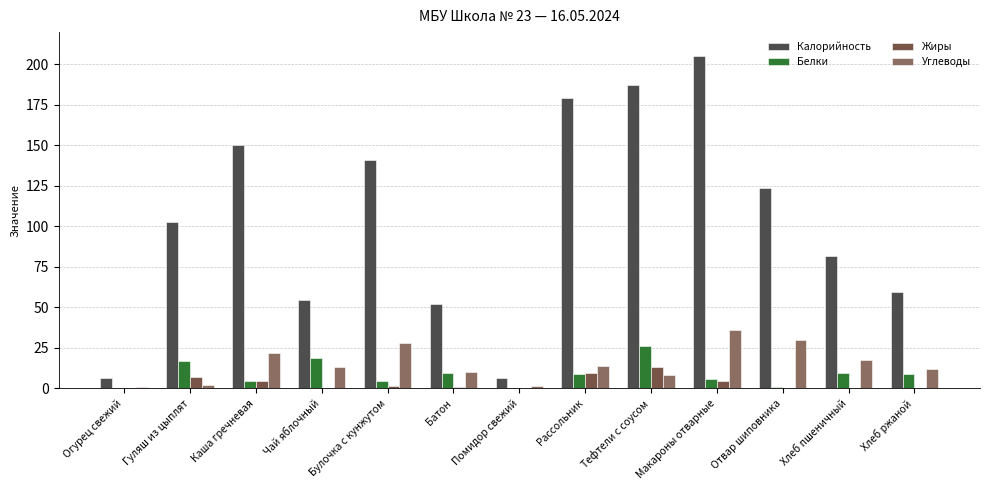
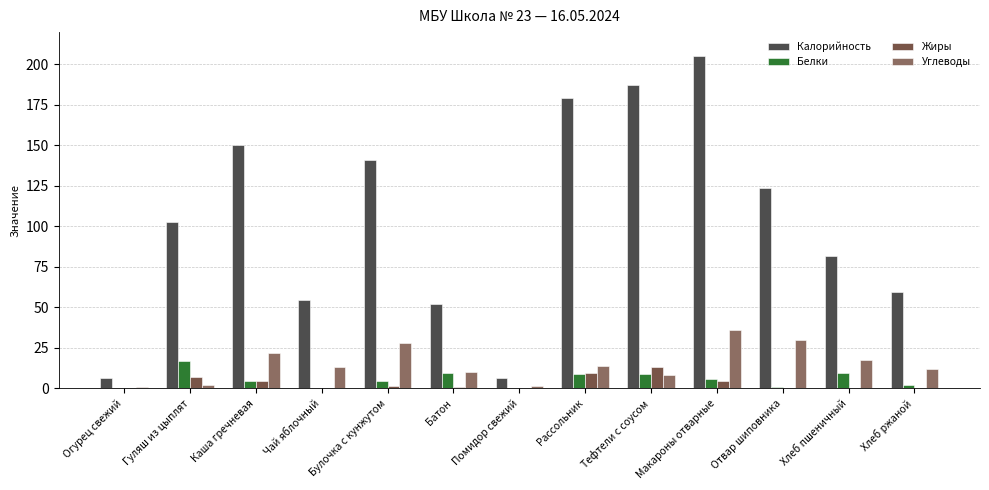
  {
    "Белки": {
      "Гуляш из цыплят": 17,
      "Каша гречневая": 5,
-     "Чай яблочный": 19,
+     "Чай яблочный": 0,
      "Булочка с кунжутом": 4,
      "Батон": 9,
      "Рассольник": 9,
-     "Тефтели с соусом": 26,
+     "Тефтели с соусом": 9,
      "Макароны отварные": 6,
      "Хлеб пшеничный": 9,
-     "Хлеб ржаной": 9
+     "Хлеб ржаной": 2
    }
  }
